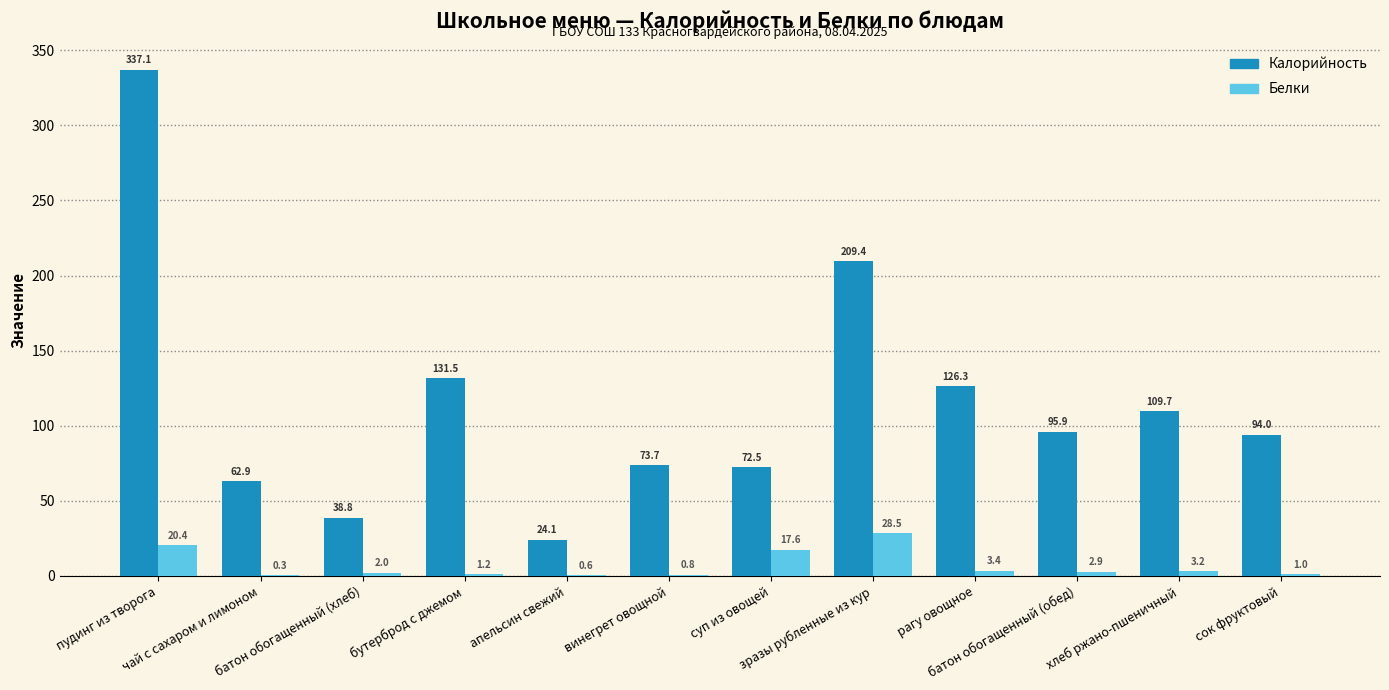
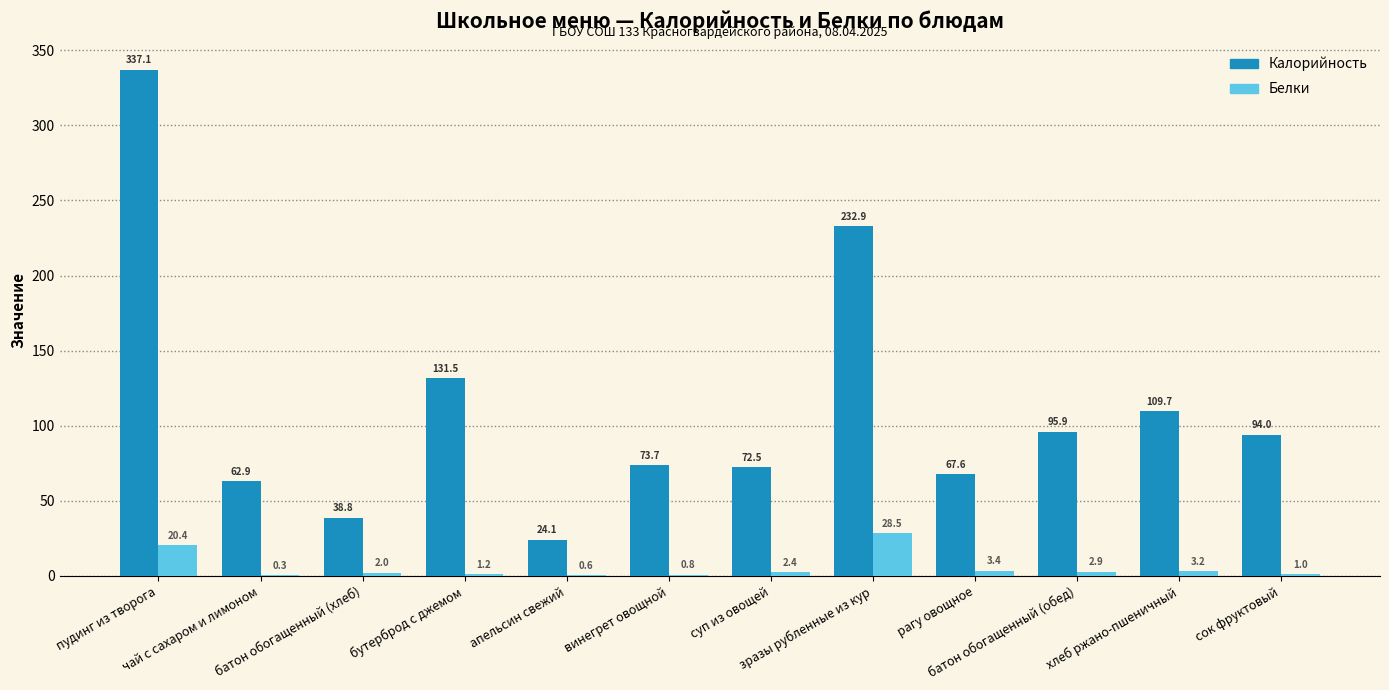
  {
    "Калорийность": {
      "пудинг из творога": 337.1,
      "чай с сахаром и лимоном": 62.9,
      "батон обогащенный (хлеб)": 38.8,
      "бутерброд с джемом": 131.5,
      "апельсин свежий": 24.1,
      "винегрет овощной": 73.7,
      "суп из овощей": 72.5,
-     "зразы рубленные из кур": 209.4,
-     "рагу овощное": 126.3,
+     "зразы рубленные из кур": 232.9,
+     "рагу овощное": 67.6,
      "батон обогащенный (обед)": 95.9,
      "хлеб ржано-пшеничный": 109.7,
      "сок фруктовый": 94.0
    },
    "Белки": {
      "пудинг из творога": 20.4,
      "чай с сахаром и лимоном": 0.3,
      "батон обогащенный (хлеб)": 2.0,
      "бутерброд с джемом": 1.2,
      "апельсин свежий": 0.6,
      "винегрет овощной": 0.8,
-     "суп из овощей": 17.6,
+     "суп из овощей": 2.4,
      "зразы рубленные из кур": 28.5,
      "рагу овощное": 3.4,
      "батон обогащенный (обед)": 2.9,
      "хлеб ржано-пшеничный": 3.2,
      "сок фруктовый": 1.0
    }
  }
